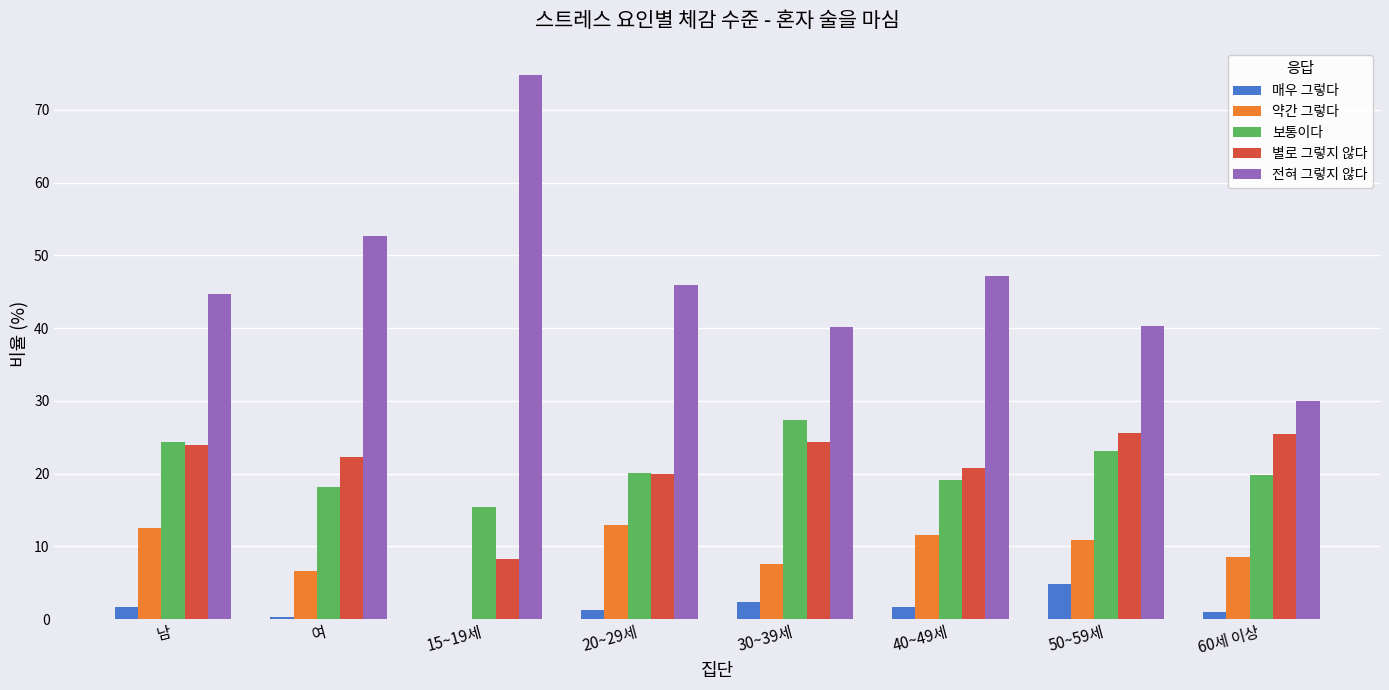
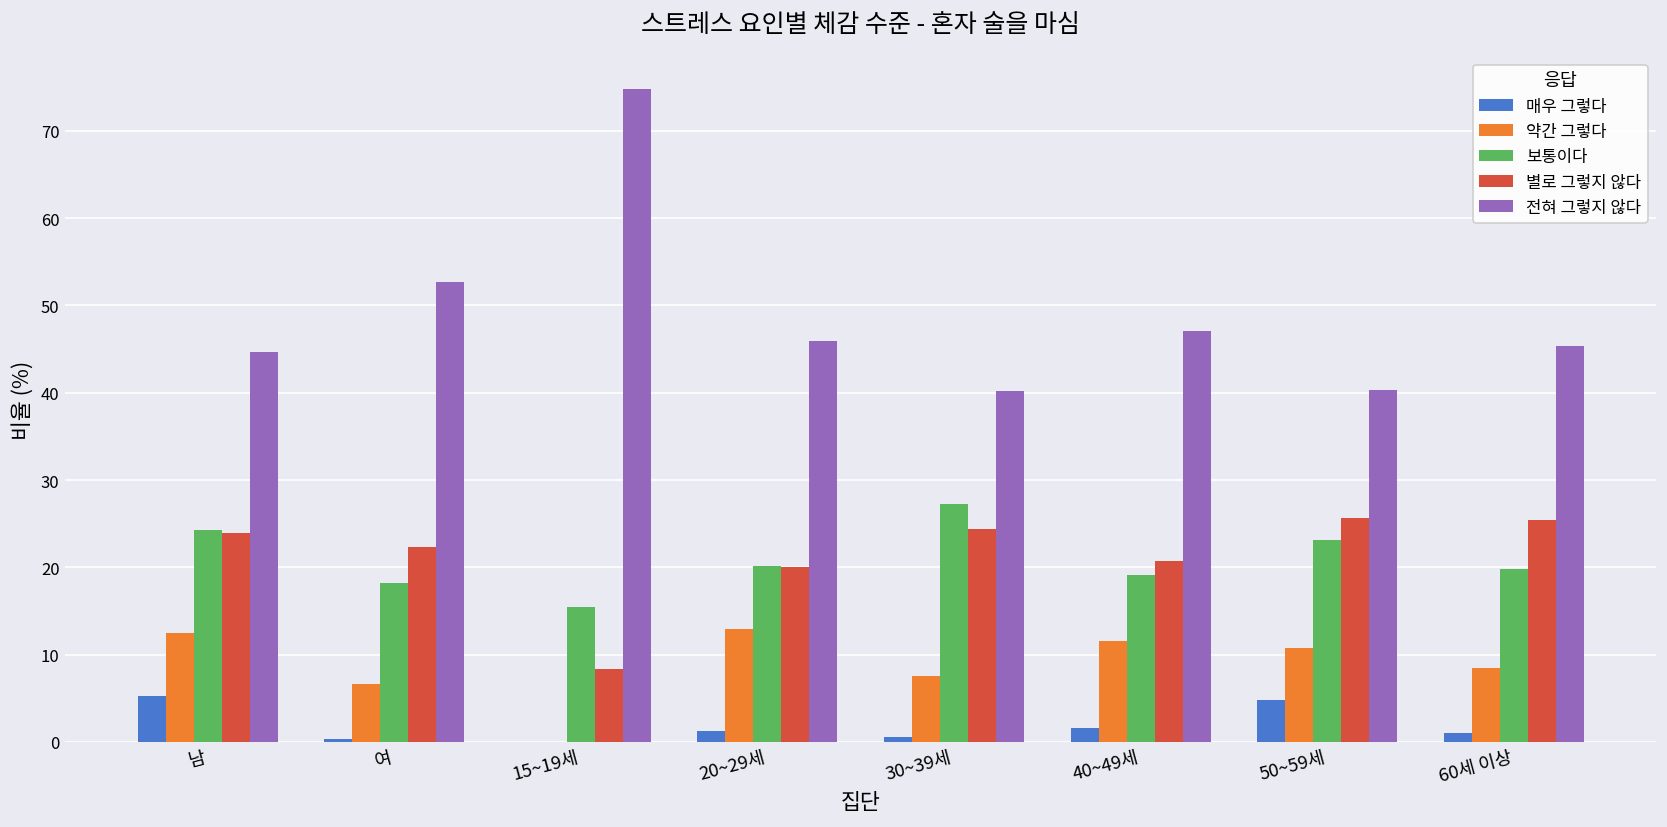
  {
    "매우 그렇다": {
-     "남": 2,
+     "남": 5,
      "15~19세": 0,
      "20~29세": 1,
-     "30~39세": 2,
+     "30~39세": 1,
      "40~49세": 2,
      "50~59세": 5,
      "60세 이상": 1
    },
    "보통이다": {
      "남": 24,
      "여": 18,
      "15~19세": 15,
      "20~29세": 20,
      "30~39세": 27,
      "40~49세": 19,
      "50~59세": 23,
      "60세 이상": 20
    },
    "전혀 그렇지 않다": {
      "남": 45,
      "여": 53,
      "15~19세": 75,
      "20~29세": 46,
      "30~39세": 40,
      "40~49세": 47,
      "50~59세": 40,
-     "60세 이상": 30
+     "60세 이상": 45
    }
  }
